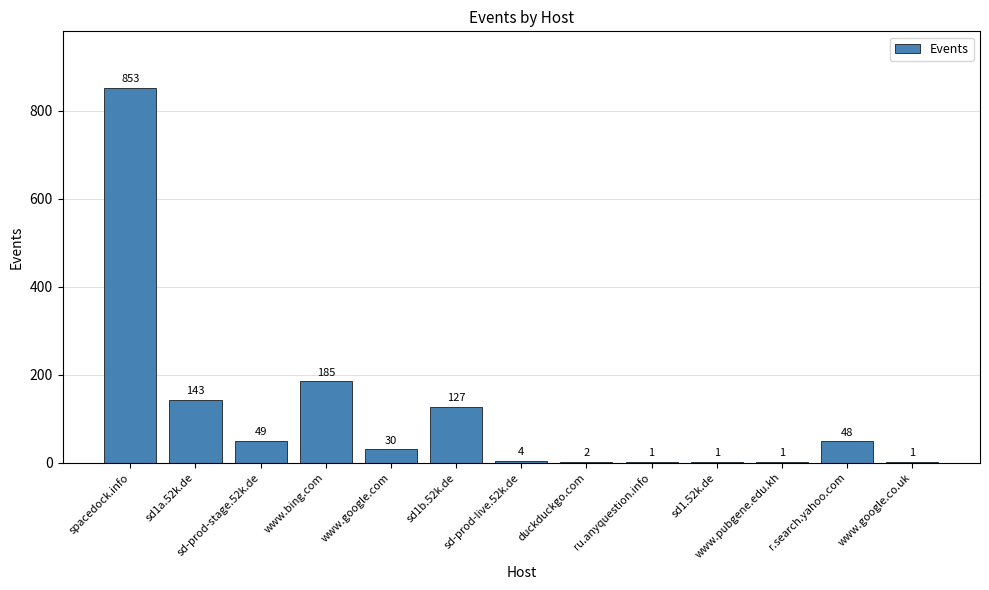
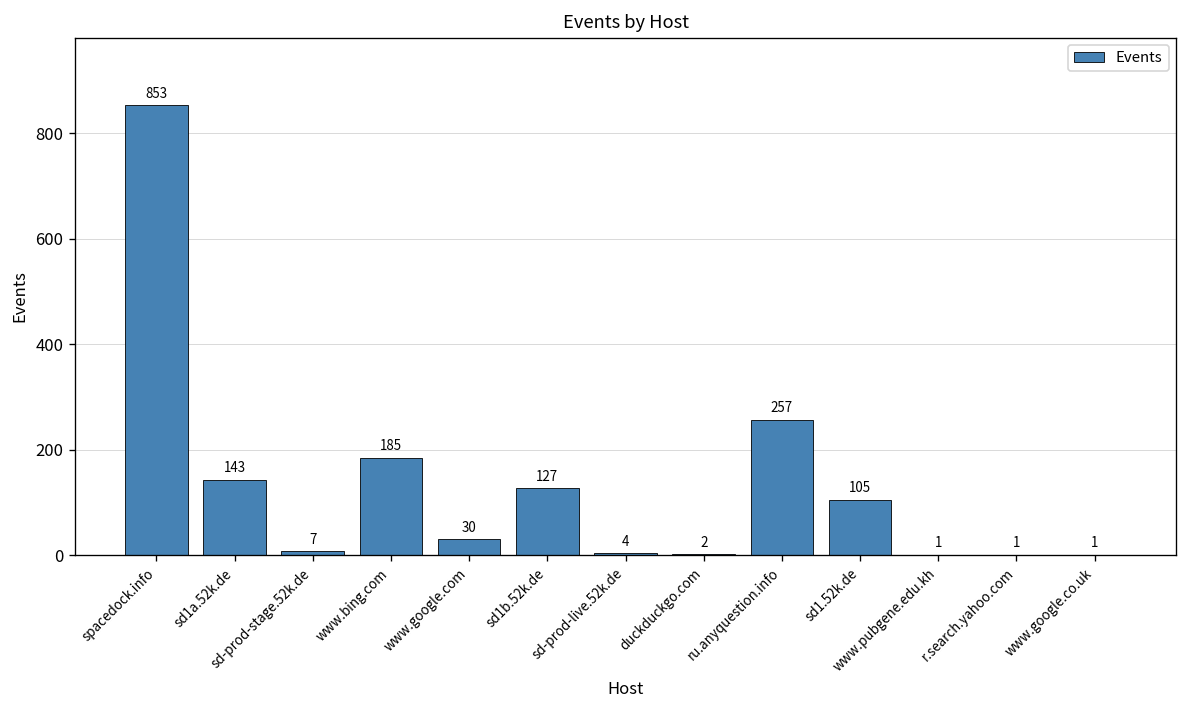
  {
    "spacedock.info": 853,
    "sd1a.52k.de": 143,
-   "sd-prod-stage.52k.de": 49,
+   "sd-prod-stage.52k.de": 7,
    "www.bing.com": 185,
    "www.google.com": 30,
    "sd1b.52k.de": 127,
    "sd-prod-live.52k.de": 4,
    "duckduckgo.com": 2,
-   "ru.anyquestion.info": 1,
-   "sd1.52k.de": 1,
+   "ru.anyquestion.info": 257,
+   "sd1.52k.de": 105,
    "www.pubgene.edu.kh": 1,
-   "r.search.yahoo.com": 48,
+   "r.search.yahoo.com": 1,
    "www.google.co.uk": 1
  }
